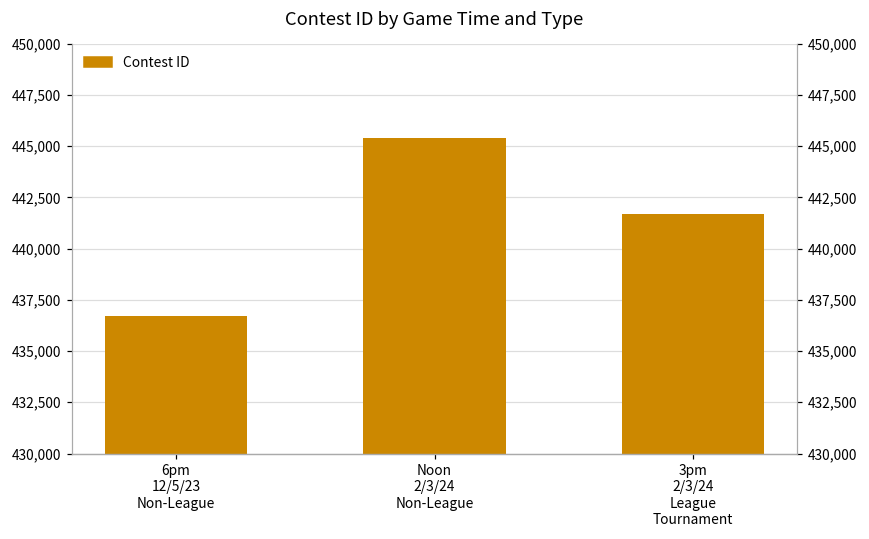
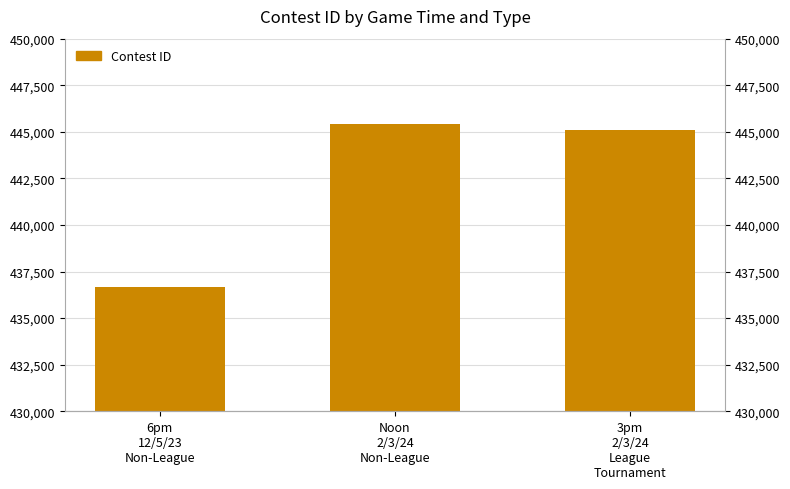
  {
    "6pm 12/5/23 Non-League": "436,700",
    "Noon 2/3/24 Non-League": "445,400",
-   "3pm 2/3/24 League Tournament": "441,700"
+   "3pm 2/3/24 League Tournament": "445,100"
  }
